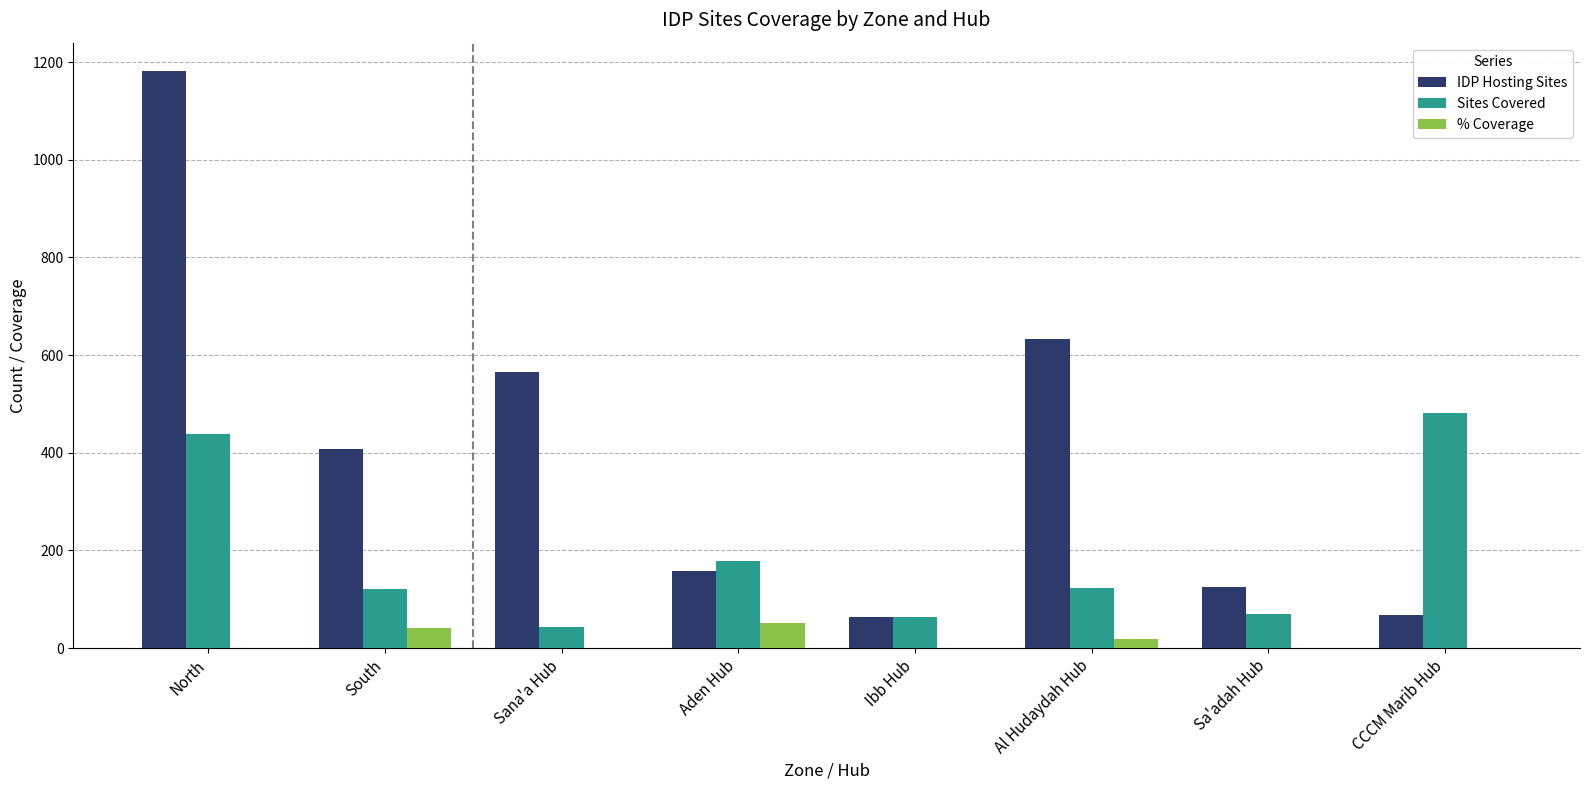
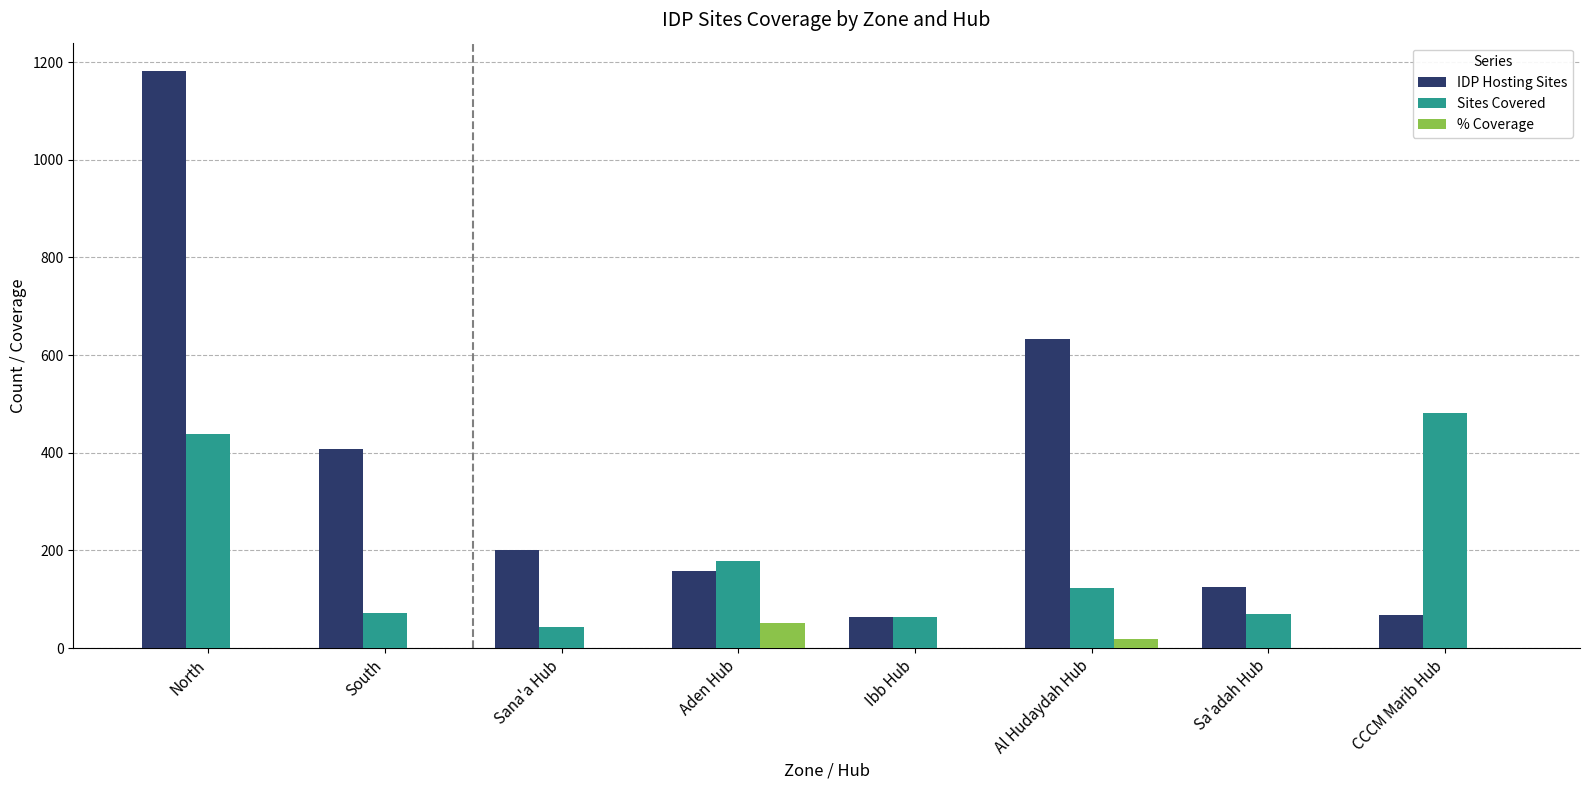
  {
    "IDP Hosting Sites": {
      "North": 1180,
      "South": 410,
-     "Sana'a Hub": 570,
+     "Sana'a Hub": 200,
      "Aden Hub": 160,
      "Ibb Hub": 60,
      "Al Hudaydah Hub": 630,
      "Sa'adah Hub": 120,
      "CCCM Marib Hub": 70
    },
    "Sites Covered": {
      "North": 440,
-     "South": 120,
+     "South": 70,
      "Sana'a Hub": 40,
      "Aden Hub": 180,
      "Ibb Hub": 60,
      "Al Hudaydah Hub": 120,
      "Sa'adah Hub": 70,
      "CCCM Marib Hub": 480
    },
    "% Coverage": {
-     "South": 40,
+     "South": 0,
      "Aden Hub": 50,
      "Al Hudaydah Hub": 20
    }
  }
